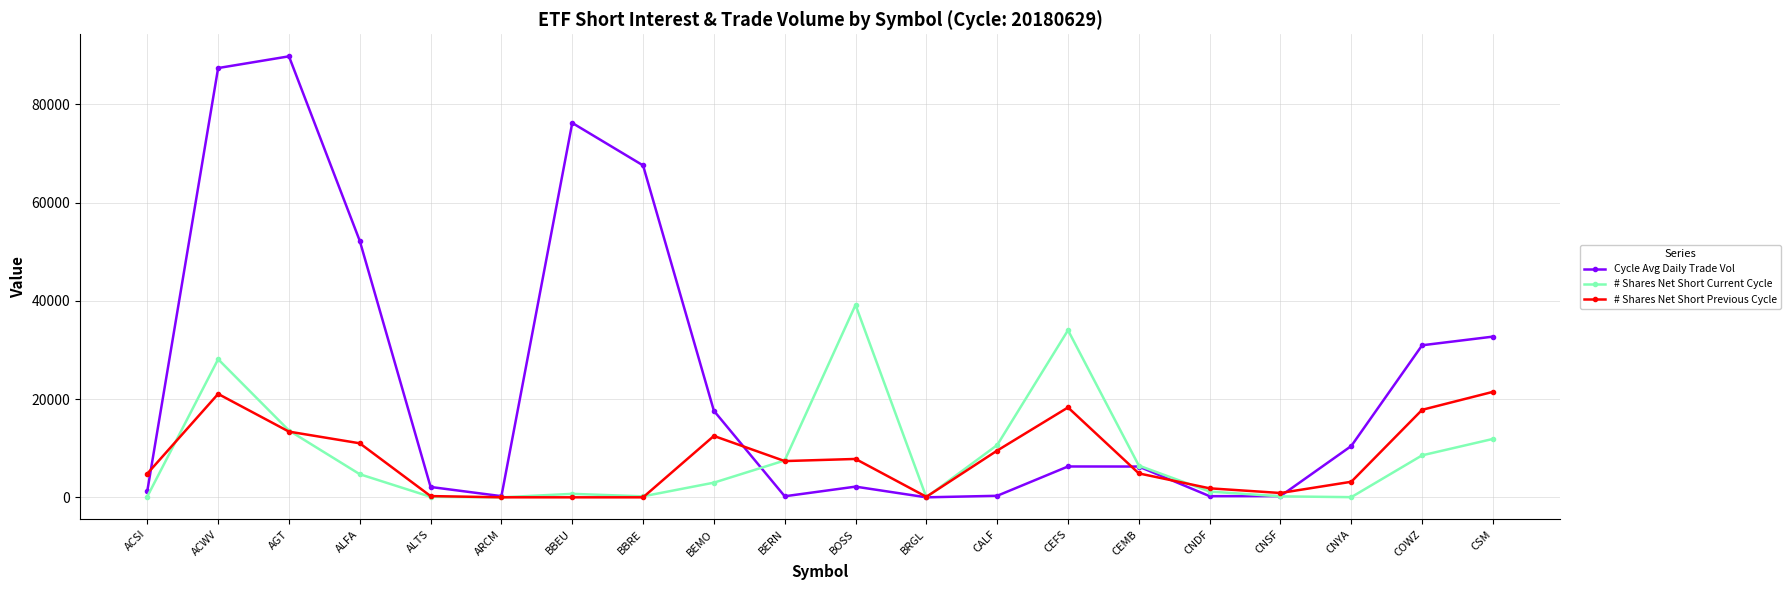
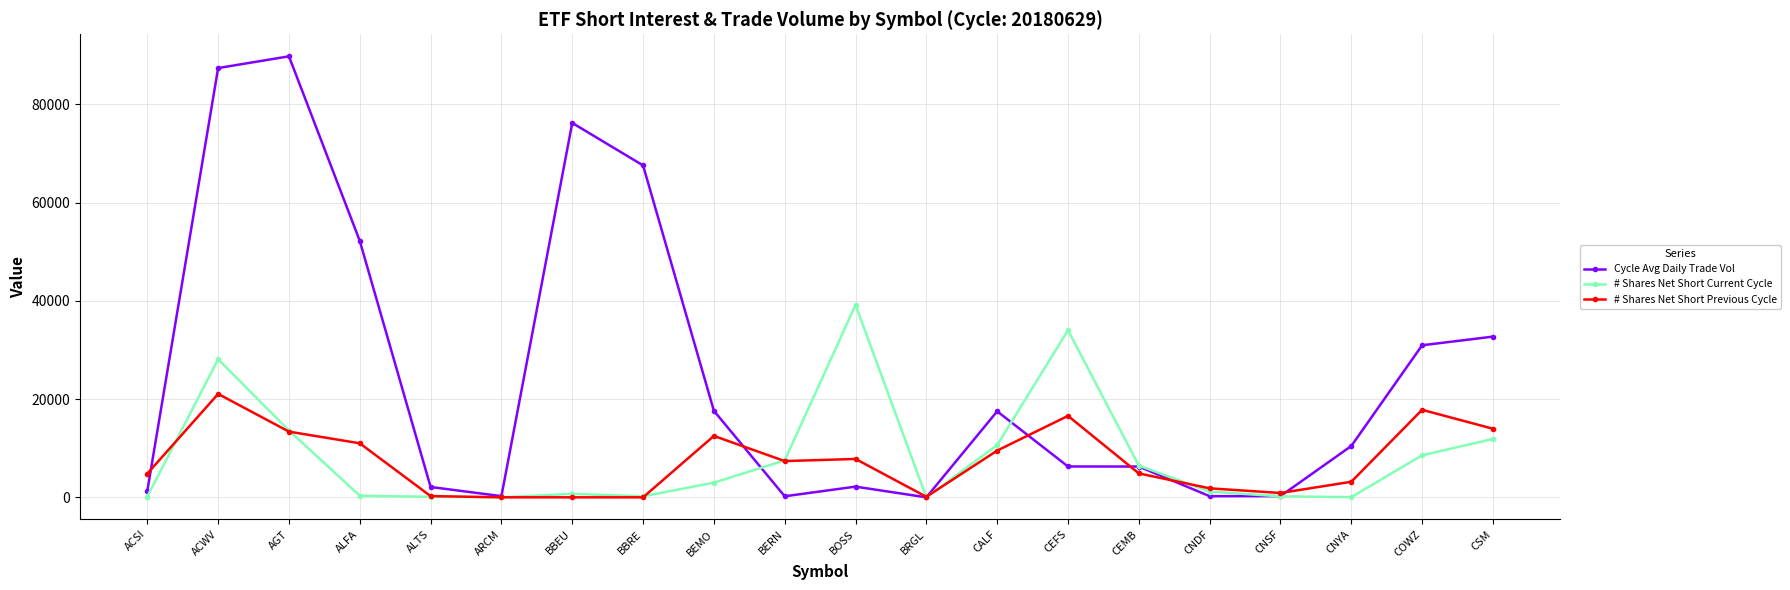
  {
    "Cycle Avg Daily Trade Vol": {
      "ACSI": 1000,
      "ACWV": 87000,
      "AGT": 90000,
      "ALFA": 52000,
      "ALTS": 2000,
      "BBEU": 76000,
      "BBRE": 68000,
      "BEMO": 18000,
      "BERN": 0,
      "BOSS": 2000,
-     "CALF": 0,
+     "CALF": 18000,
      "CEFS": 6000,
      "CNDF": 0,
      "CNYA": 10000,
      "COWZ": 31000,
      "CSM": 33000
    },
    "# Shares Net Short Current Cycle": {
      "ACSI": 0,
      "ACWV": 28000,
-     "ALFA": 5000,
+     "ALFA": 0,
      "BBEU": 1000,
      "BEMO": 3000,
      "BOSS": 39000,
      "CALF": 11000,
      "CEFS": 34000,
      "CNDF": 1000,
      "CNYA": 0,
      "COWZ": 9000,
      "CSM": 12000
    },
    "# Shares Net Short Previous Cycle": {
      "ACSI": 5000,
      "ACWV": 21000,
      "ALFA": 11000,
      "BBEU": 0,
      "BEMO": 13000,
      "BOSS": 8000,
      "CALF": 10000,
-     "CEFS": 18000,
+     "CEFS": 17000,
      "CEMB": 5000,
      "CNDF": 2000,
      "CNSF": 1000,
      "CNYA": 3000,
      "COWZ": 18000,
-     "CSM": 21000
+     "CSM": 14000
    }
  }
